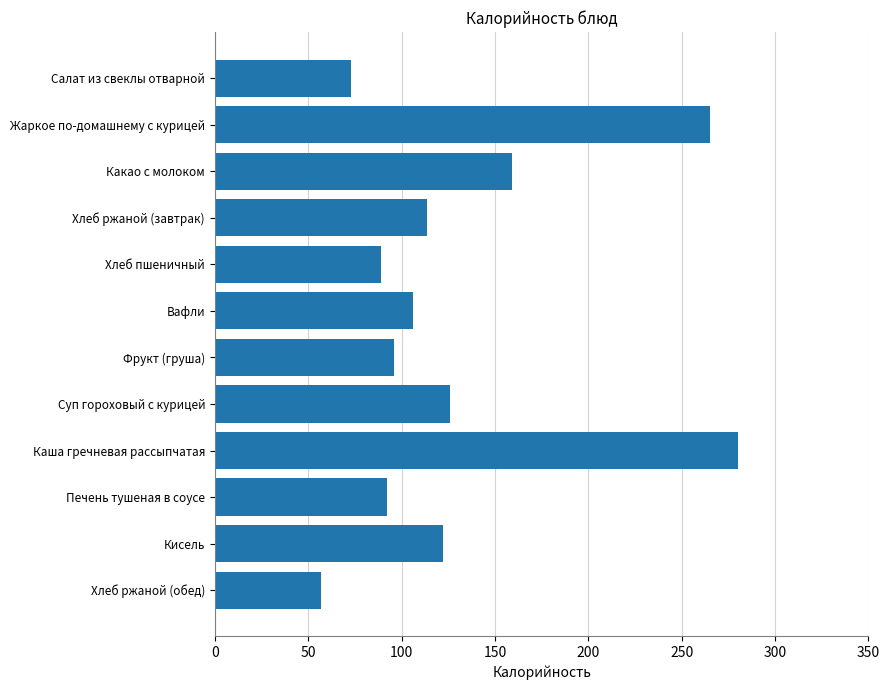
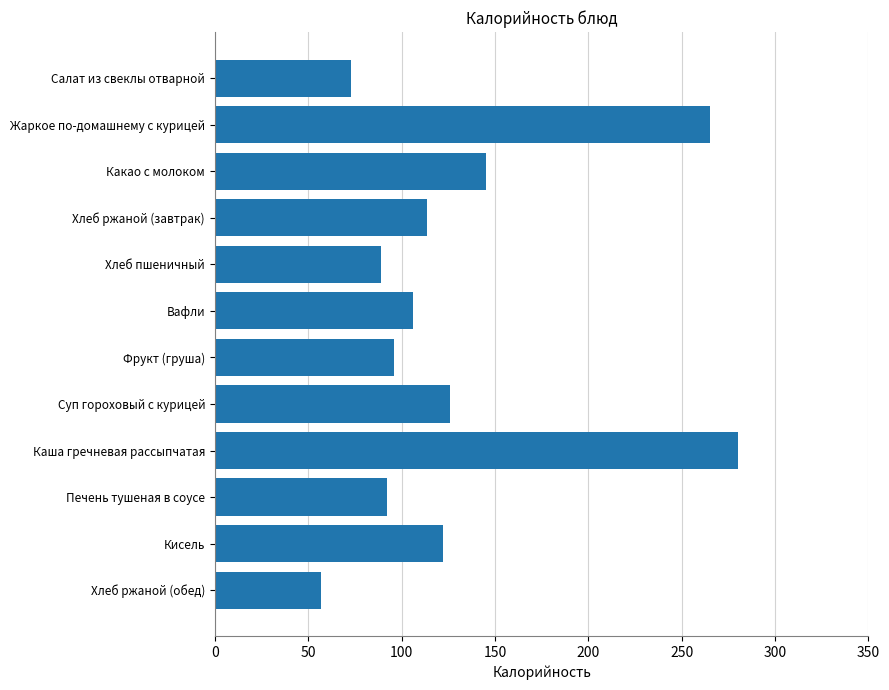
  {
    "Салат из свеклы отварной": 73,
    "Жаркое по-домашнему с курицей": 265,
-   "Какао с молоком": 159,
+   "Какао с молоком": 145,
    "Хлеб ржаной (завтрак)": 113,
    "Хлеб пшеничный": 89,
    "Вафли": 106,
    "Фрукт (груша)": 96,
    "Суп гороховый с курицей": 126,
    "Каша гречневая рассыпчатая": 280,
    "Печень тушеная в соусе": 92,
    "Кисель": 122,
    "Хлеб ржаной (обед)": 57
  }
